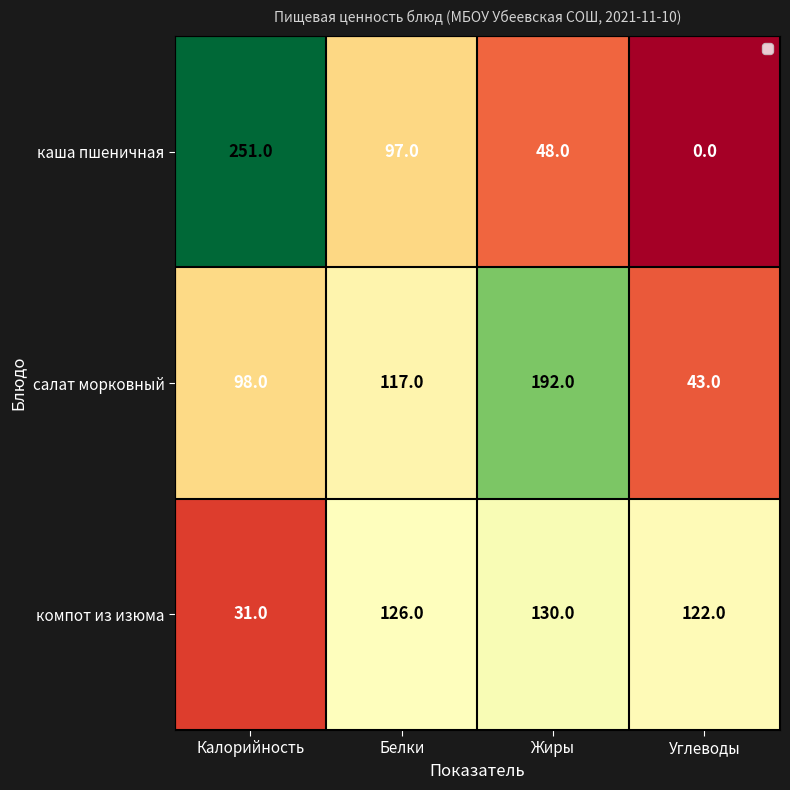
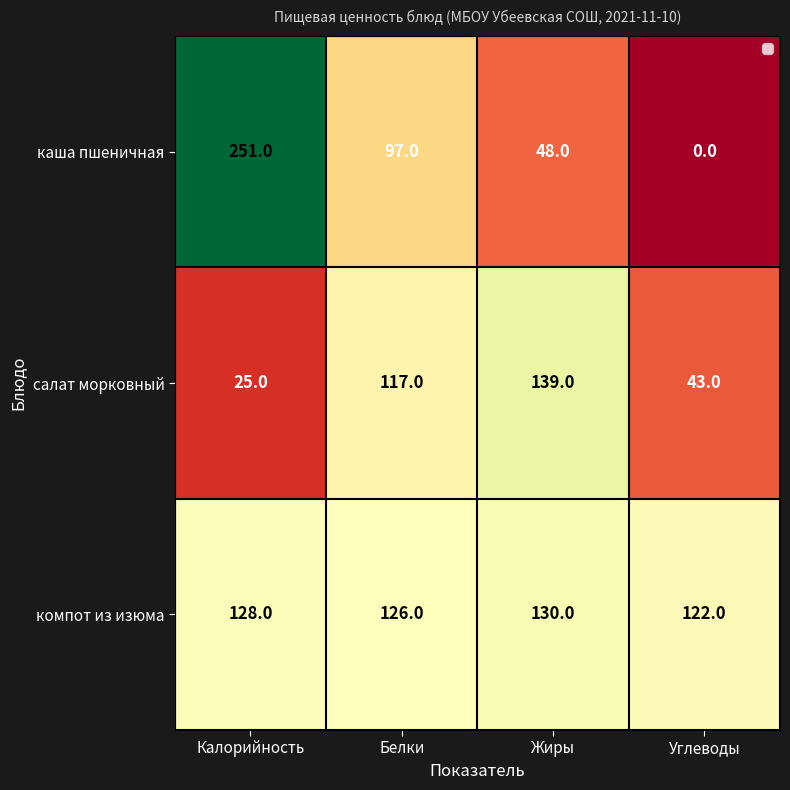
  {
    "каша пшеничная": {
      "Калорийность": 251.0,
      "Белки": 97.0,
      "Жиры": 48.0,
      "Углеводы": 0.0
    },
    "салат морковный": {
-     "Калорийность": 98.0,
+     "Калорийность": 25.0,
      "Белки": 117.0,
-     "Жиры": 192.0,
+     "Жиры": 139.0,
      "Углеводы": 43.0
    },
    "компот из изюма": {
-     "Калорийность": 31.0,
+     "Калорийность": 128.0,
      "Белки": 126.0,
      "Жиры": 130.0,
      "Углеводы": 122.0
    }
  }
